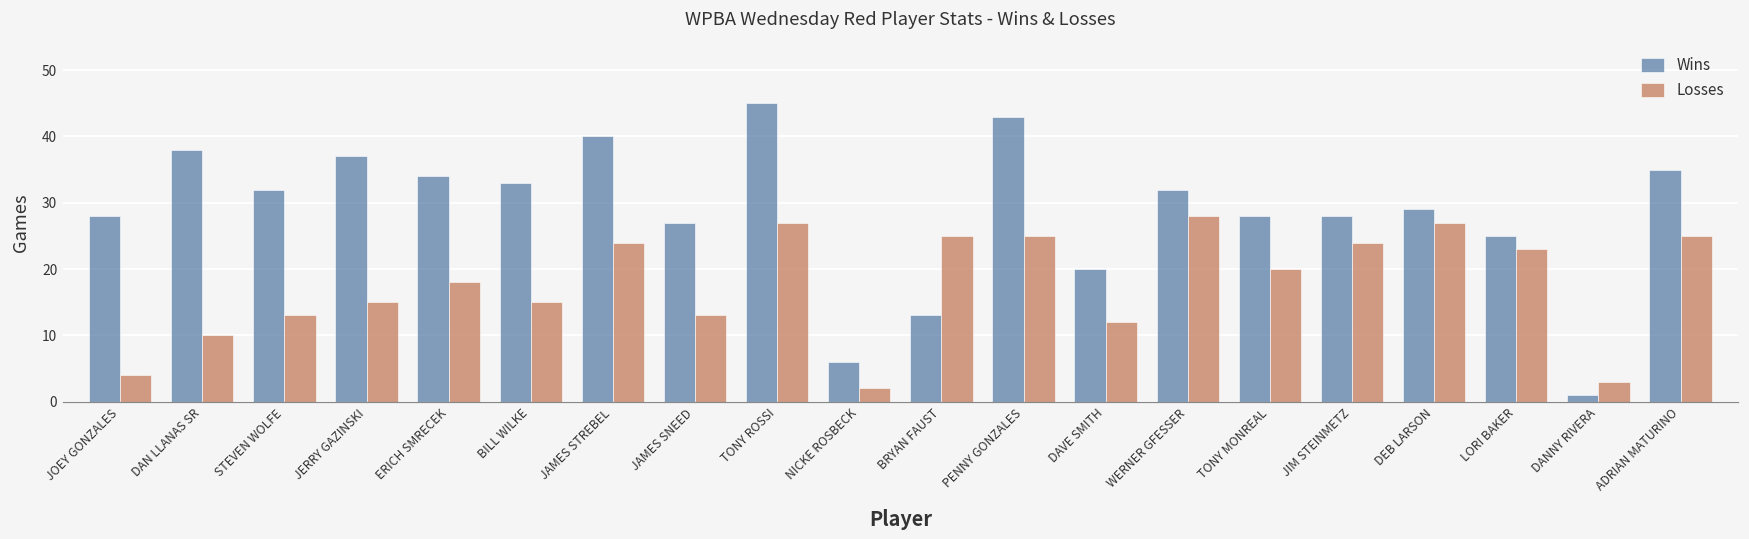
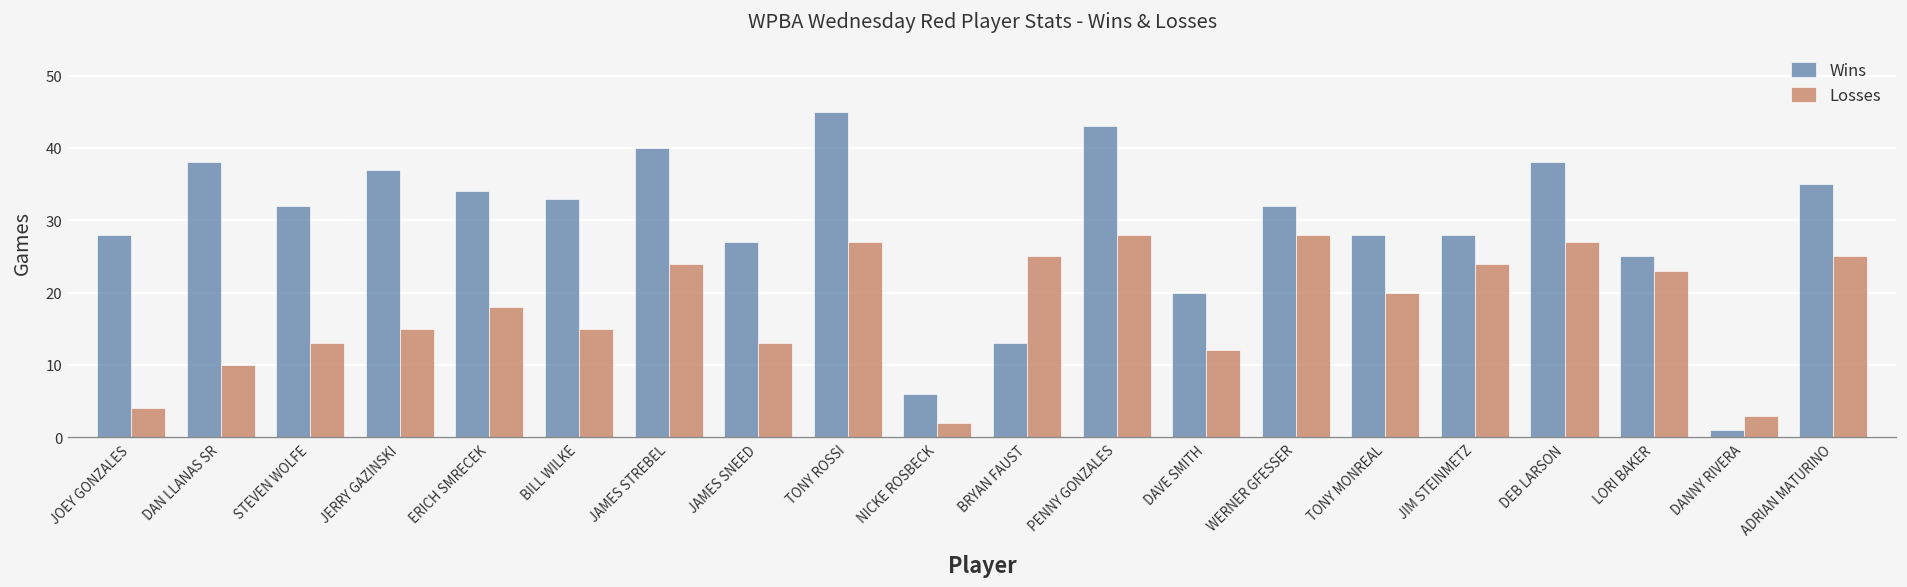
  {
    "Wins": {
      "JOEY GONZALES": 28,
      "DAN LLANAS SR": 38,
      "STEVEN WOLFE": 32,
      "JERRY GAZINSKI": 37,
      "ERICH SMRECEK": 34,
      "BILL WILKE": 33,
      "JAMES STREBEL": 40,
      "JAMES SNEED": 27,
      "TONY ROSSI": 45,
      "NICKE ROSBECK": 6,
      "BRYAN FAUST": 13,
      "PENNY GONZALES": 43,
      "DAVE SMITH": 20,
      "WERNER GFESSER": 32,
      "TONY MONREAL": 28,
      "JIM STEINMETZ": 28,
-     "DEB LARSON": 29,
+     "DEB LARSON": 38,
      "LORI BAKER": 25,
      "DANNY RIVERA": 1,
      "ADRIAN MATURINO": 35
    },
    "Losses": {
      "JOEY GONZALES": 4,
      "DAN LLANAS SR": 10,
      "STEVEN WOLFE": 13,
      "JERRY GAZINSKI": 15,
      "ERICH SMRECEK": 18,
      "BILL WILKE": 15,
      "JAMES STREBEL": 24,
      "JAMES SNEED": 13,
      "TONY ROSSI": 27,
      "NICKE ROSBECK": 2,
      "BRYAN FAUST": 25,
-     "PENNY GONZALES": 25,
+     "PENNY GONZALES": 28,
      "DAVE SMITH": 12,
      "WERNER GFESSER": 28,
      "TONY MONREAL": 20,
      "JIM STEINMETZ": 24,
      "DEB LARSON": 27,
      "LORI BAKER": 23,
      "DANNY RIVERA": 3,
      "ADRIAN MATURINO": 25
    }
  }
